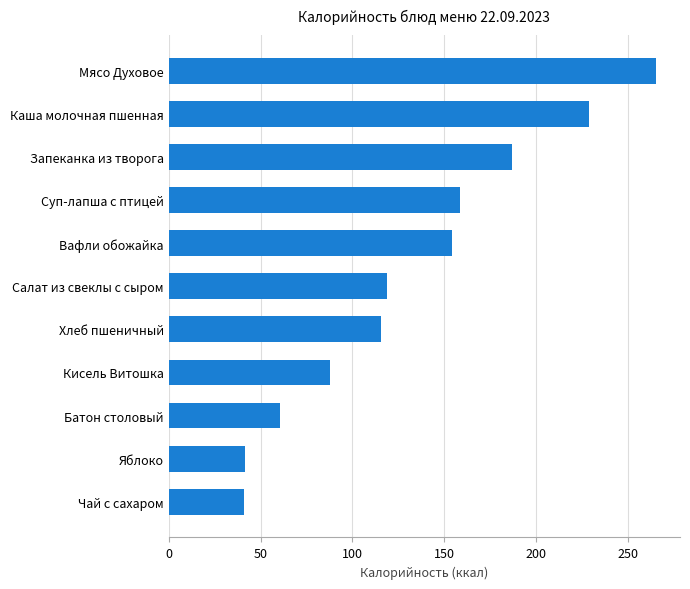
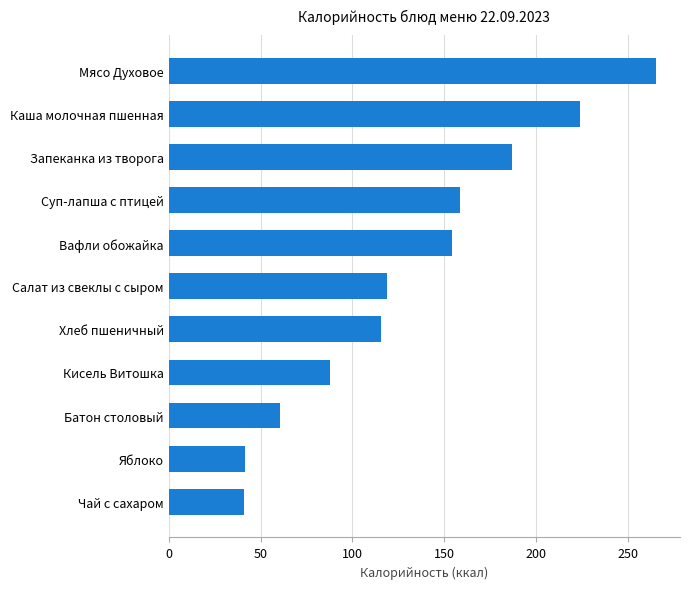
  {
    "Мясо Духовое": 265,
-   "Каша молочная пшенная": 229,
+   "Каша молочная пшенная": 224,
    "Запеканка из творога": 187,
    "Суп-лапша с птицей": 159,
    "Вафли обожайка": 154,
    "Салат из свеклы с сыром": 119,
    "Хлеб пшеничный": 115,
    "Кисель Витошка": 88,
    "Батон столовый": 61,
    "Яблоко": 42,
    "Чай с сахаром": 41
  }
